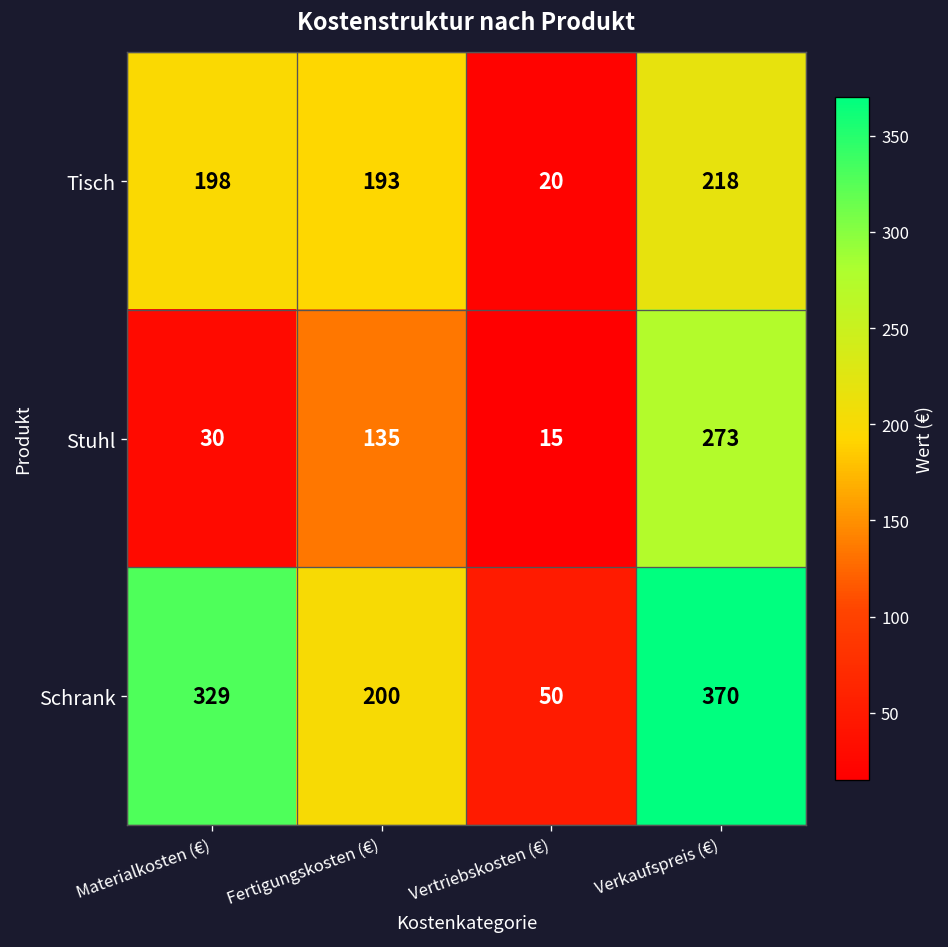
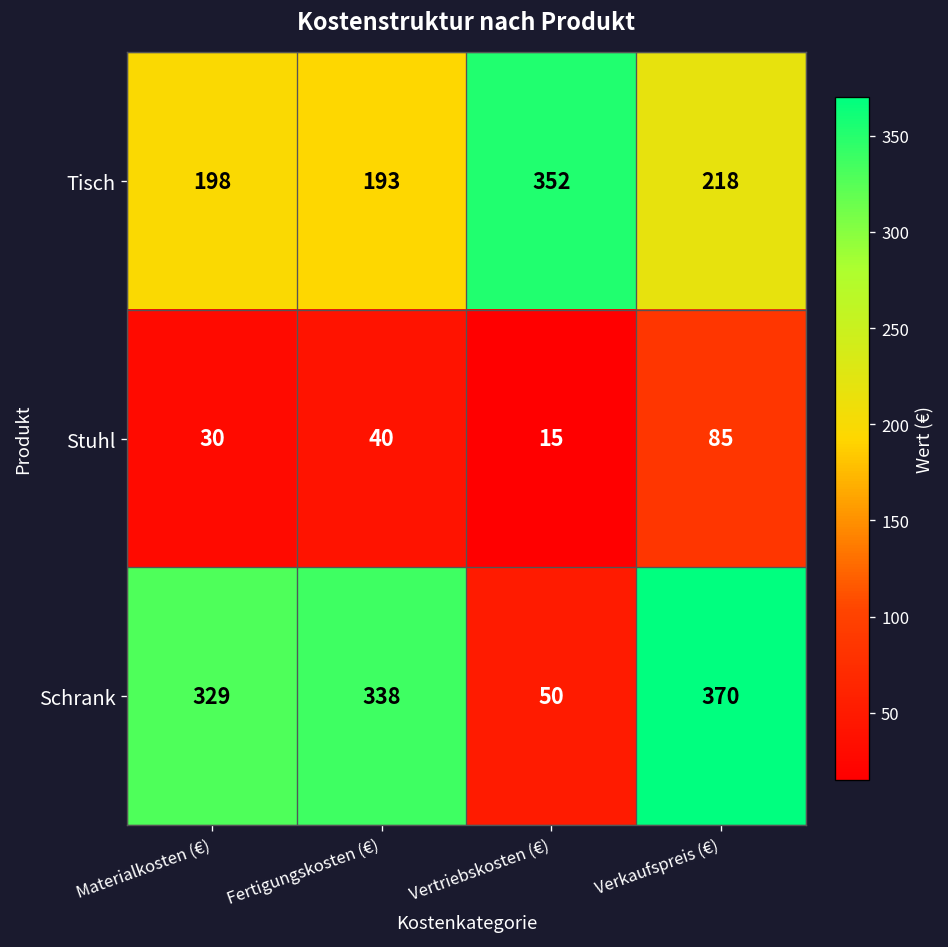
  {
    "Tisch": {
      "Materialkosten (€)": 198,
      "Fertigungskosten (€)": 193,
-     "Vertriebskosten (€)": 20,
+     "Vertriebskosten (€)": 352,
      "Verkaufspreis (€)": 218
    },
    "Stuhl": {
      "Materialkosten (€)": 30,
-     "Fertigungskosten (€)": 135,
+     "Fertigungskosten (€)": 40,
      "Vertriebskosten (€)": 15,
-     "Verkaufspreis (€)": 273
+     "Verkaufspreis (€)": 85
    },
    "Schrank": {
      "Materialkosten (€)": 329,
-     "Fertigungskosten (€)": 200,
+     "Fertigungskosten (€)": 338,
      "Vertriebskosten (€)": 50,
      "Verkaufspreis (€)": 370
    }
  }
